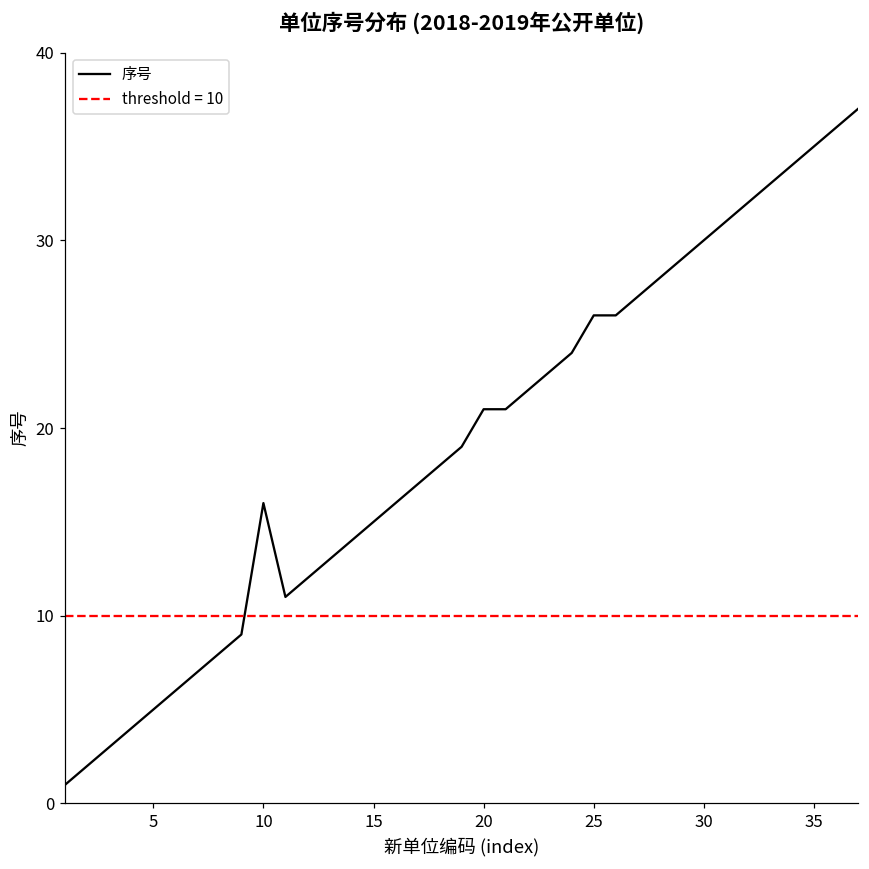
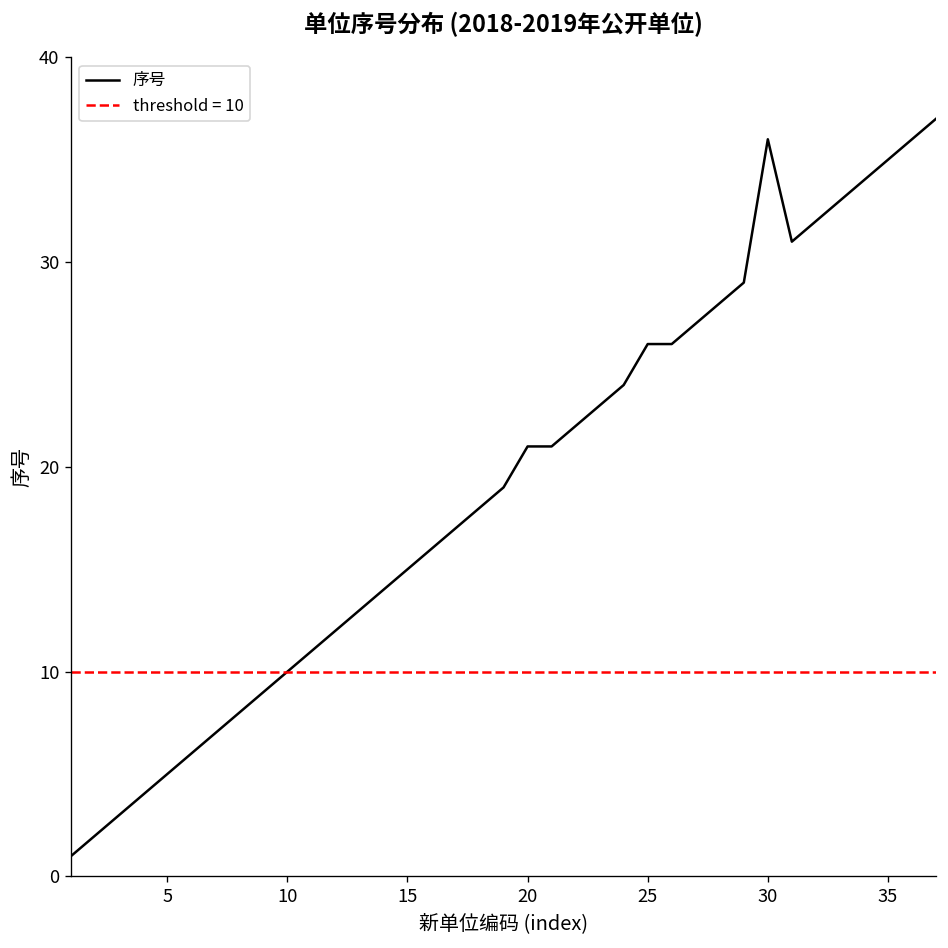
  {
    "5": 5,
-   "10": 16,
+   "10": 10,
    "15": 15,
    "20": 21,
    "25": 26,
-   "30": 30,
+   "30": 36,
    "35": 35
  }
